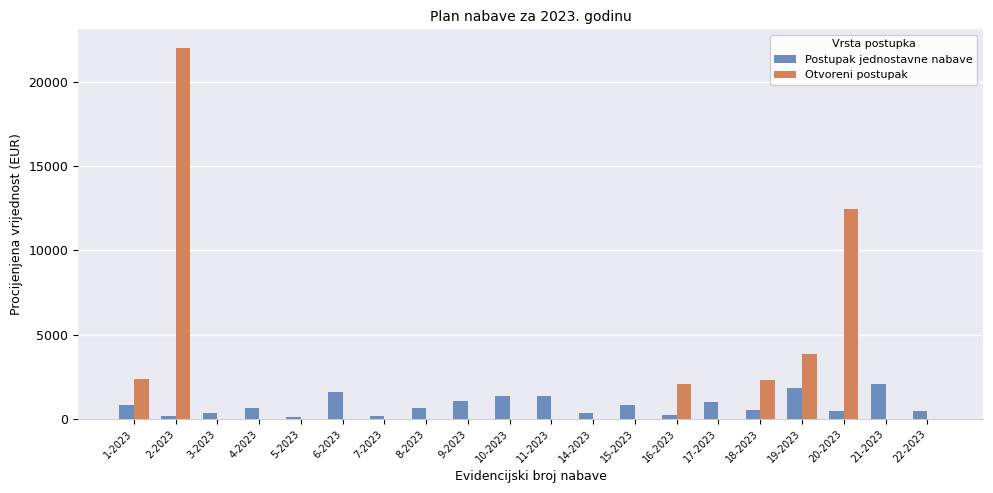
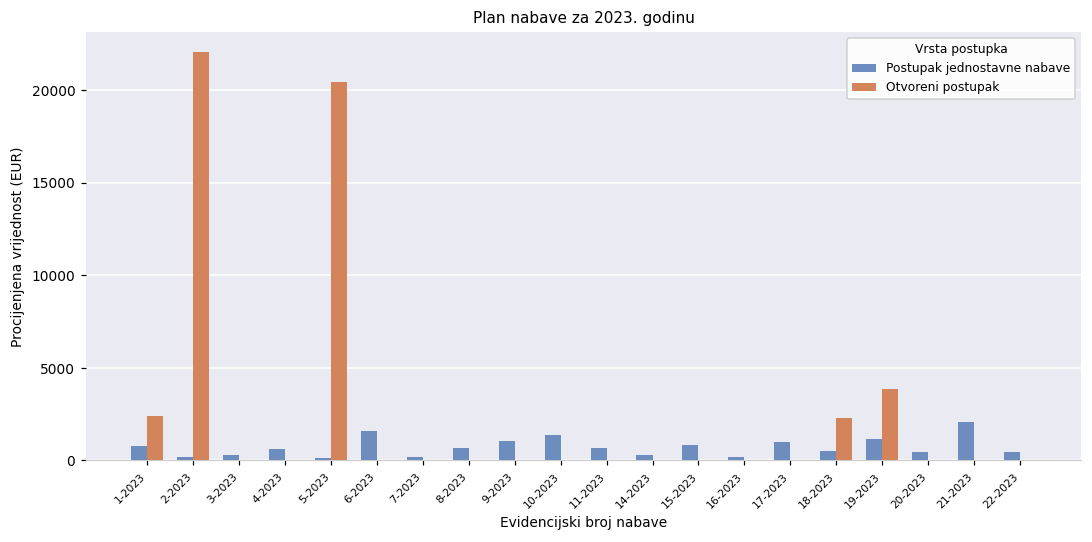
  {
    "Postupak jednostavne nabave": {
      "1-2023": 800,
      "2-2023": 200,
      "3-2023": 300,
      "4-2023": 600,
      "6-2023": 1600,
      "7-2023": 200,
      "8-2023": 700,
      "9-2023": 1100,
      "10-2023": 1400,
-     "11-2023": 1400,
+     "11-2023": 600,
      "14-2023": 300,
      "15-2023": 800,
      "16-2023": 200,
      "17-2023": 1000,
      "18-2023": 500,
-     "19-2023": 1800,
+     "19-2023": 1200,
      "20-2023": 500,
      "21-2023": 2100,
      "22-2023": 500
    },
    "Otvoreni postupak": {
      "1-2023": 2400,
      "2-2023": 22000,
      "3-2023": 0,
      "4-2023": 0,
-     "5-2023": 0,
+     "5-2023": 20400,
      "6-2023": 0,
      "7-2023": 0,
      "8-2023": 0,
      "9-2023": 0,
      "10-2023": 0,
      "11-2023": 0,
      "14-2023": 0,
      "15-2023": 0,
-     "16-2023": 2000,
+     "16-2023": 0,
      "17-2023": 0,
      "18-2023": 2300,
      "19-2023": 3900,
-     "20-2023": 12500,
+     "20-2023": 0,
      "21-2023": 0,
      "22-2023": 0
    }
  }
